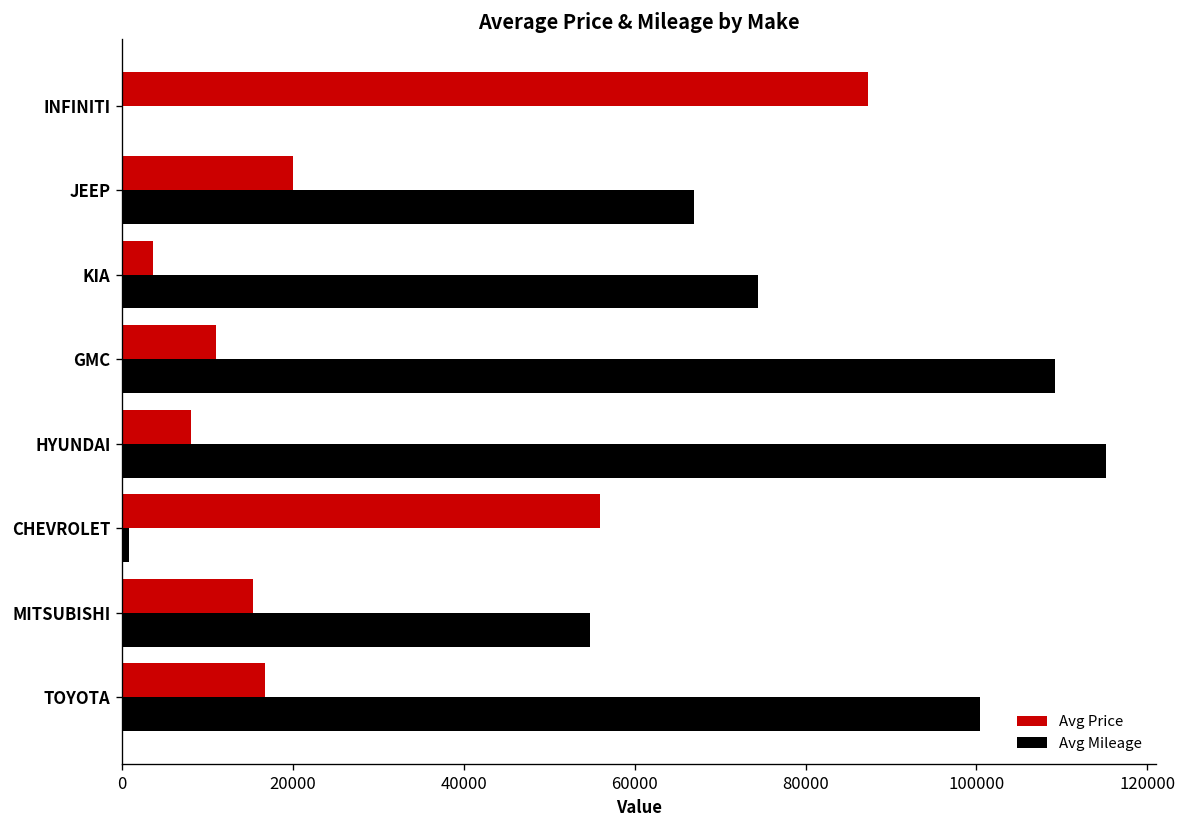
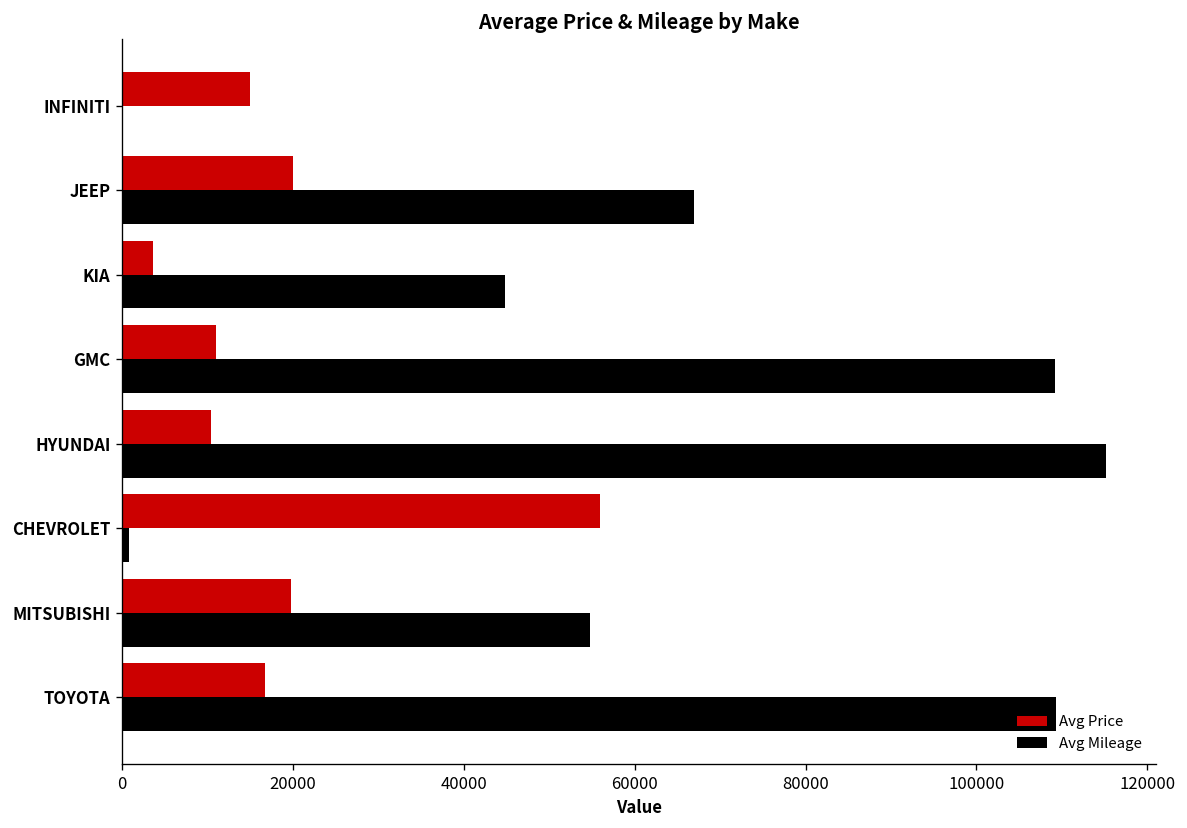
  {
    "Avg Price": {
-     "INFINITI": 87000,
+     "INFINITI": 15000,
      "JEEP": 20000,
      "KIA": 4000,
      "GMC": 11000,
-     "HYUNDAI": 8000,
+     "HYUNDAI": 10000,
      "CHEVROLET": 56000,
-     "MITSUBISHI": 15000,
+     "MITSUBISHI": 20000,
      "TOYOTA": 17000
    },
    "Avg Mileage": {
      "JEEP": 67000,
-     "KIA": 74000,
+     "KIA": 45000,
      "GMC": 109000,
      "HYUNDAI": 115000,
      "CHEVROLET": 1000,
      "MITSUBISHI": 55000,
-     "TOYOTA": 100000
+     "TOYOTA": 109000
    }
  }
